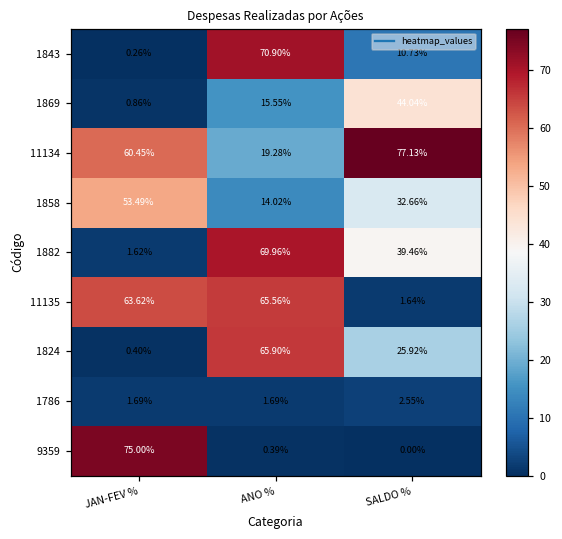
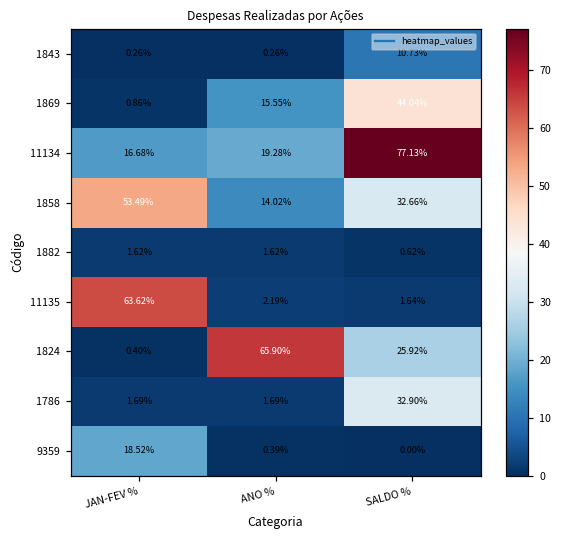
  {
    "1843": {
      "JAN-FEV %": "0.26%",
-     "ANO %": "70.90%"
+     "ANO %": "0.26%"
    },
    "1869": {
      "JAN-FEV %": "0.86%",
      "ANO %": "15.55%"
    },
    "11134": {
-     "JAN-FEV %": "60.45%",
+     "JAN-FEV %": "16.68%",
      "ANO %": "19.28%",
      "SALDO %": "77.13%"
    },
    "1858": {
      "JAN-FEV %": "53.49%",
      "ANO %": "14.02%",
      "SALDO %": "32.66%"
    },
    "1882": {
      "JAN-FEV %": "1.62%",
-     "ANO %": "69.96%",
-     "SALDO %": "39.46%"
+     "ANO %": "1.62%",
+     "SALDO %": "0.62%"
    },
    "11135": {
      "JAN-FEV %": "63.62%",
-     "ANO %": "65.56%",
+     "ANO %": "2.19%",
      "SALDO %": "1.64%"
    },
    "1824": {
      "JAN-FEV %": "0.40%",
      "ANO %": "65.90%",
      "SALDO %": "25.92%"
    },
    "1786": {
      "JAN-FEV %": "1.69%",
      "ANO %": "1.69%",
-     "SALDO %": "2.55%"
+     "SALDO %": "32.90%"
    },
    "9359": {
-     "JAN-FEV %": "75.00%",
+     "JAN-FEV %": "18.52%",
      "ANO %": "0.39%",
      "SALDO %": "0.00%"
    }
  }
